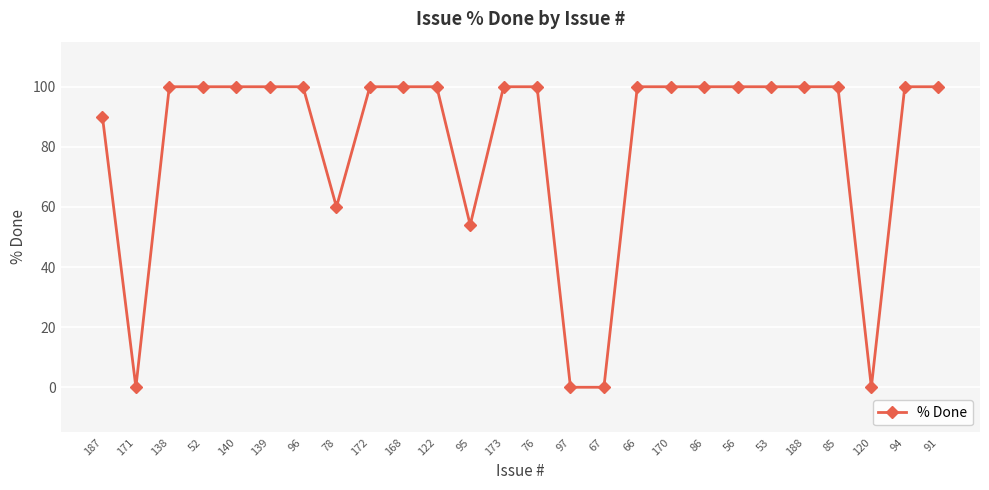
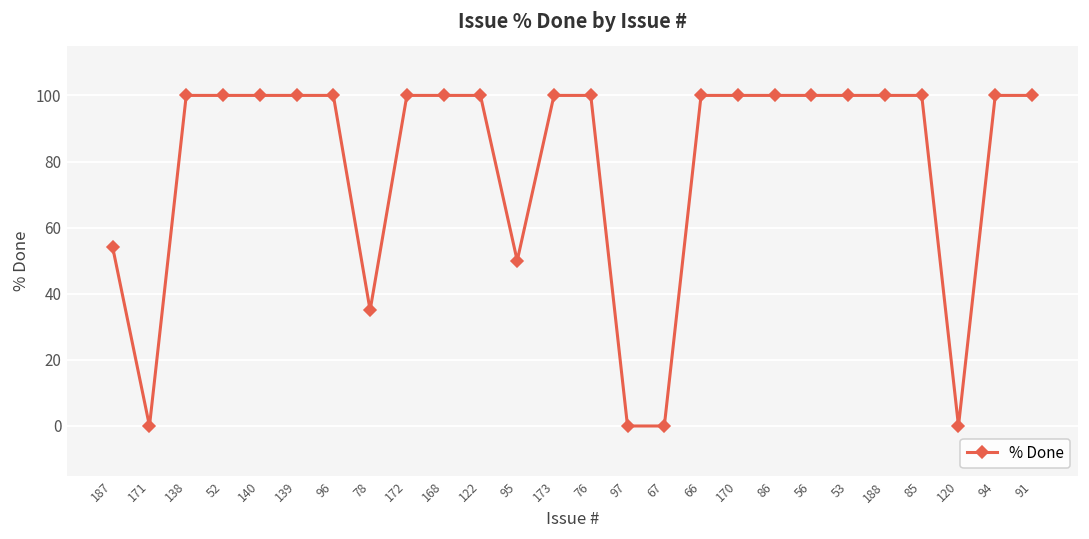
  {
-   "187": 90,
+   "187": 54,
    "171": 0,
    "138": 100,
    "52": 100,
    "140": 100,
    "139": 100,
    "96": 100,
-   "78": 60,
+   "78": 35,
    "172": 100,
    "168": 100,
    "122": 100,
-   "95": 54,
+   "95": 50,
    "173": 100,
    "76": 100,
    "97": 0,
    "67": 0,
    "66": 100,
    "170": 100,
    "86": 100,
    "56": 100,
    "53": 100,
    "188": 100,
    "85": 100,
    "120": 0,
    "94": 100,
    "91": 100
  }
